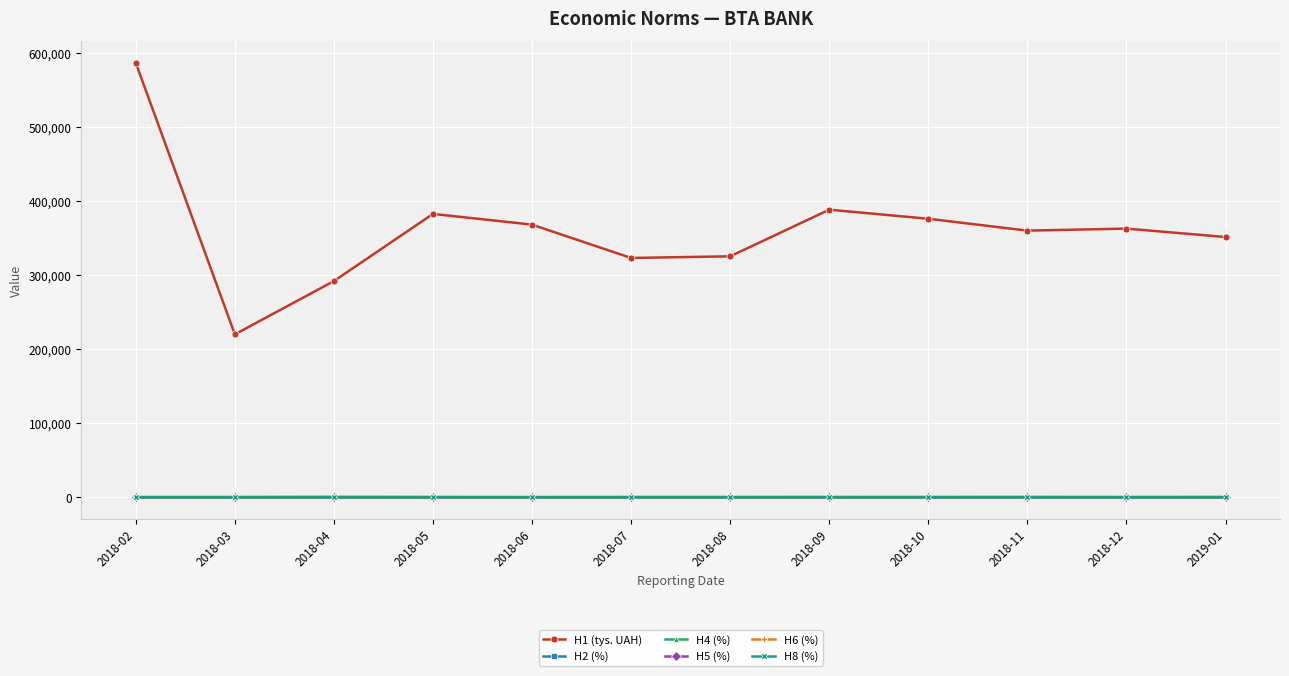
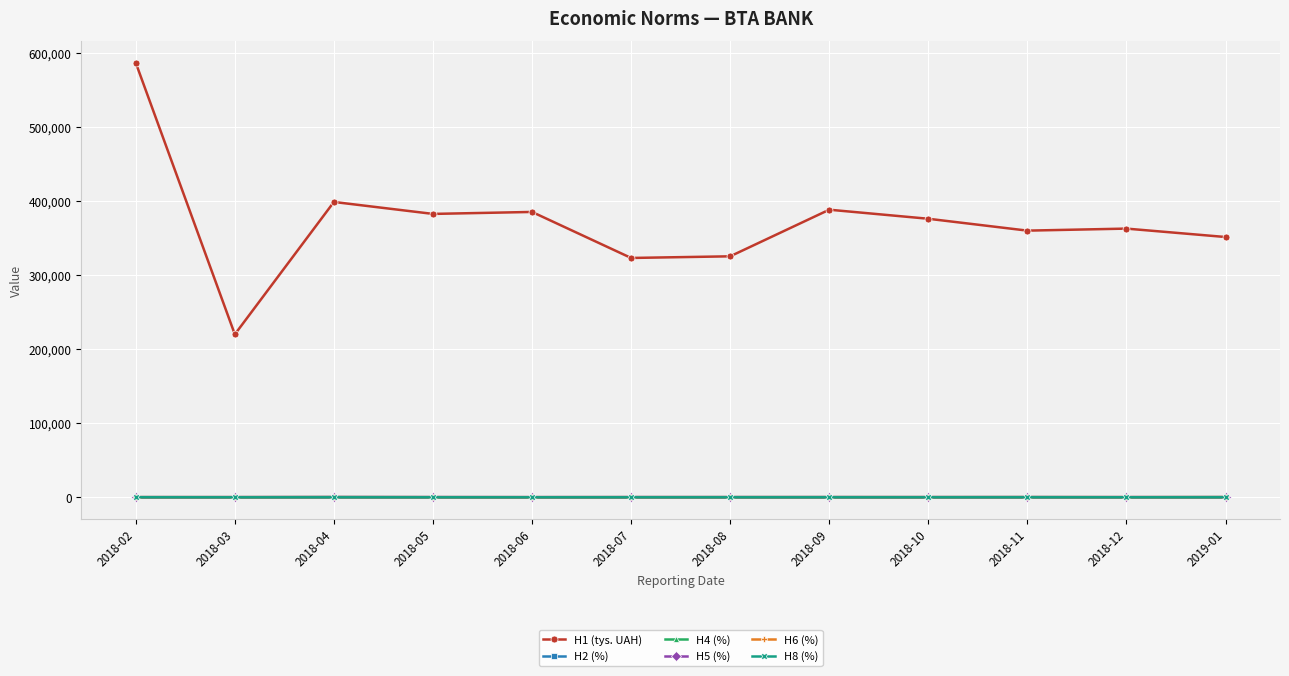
  {
    "H1 (tys. UAH)": {
      "2018-02": "590,000",
      "2018-03": "220,000",
-     "2018-04": "290,000",
+     "2018-04": "400,000",
      "2018-05": "380,000",
-     "2018-06": "370,000",
+     "2018-06": "390,000",
      "2018-07": "320,000",
      "2018-08": "330,000",
      "2018-09": "390,000",
      "2018-10": "380,000",
      "2018-11": "360,000",
      "2018-12": "360,000",
      "2019-01": "350,000"
    },
    "H8 (%)": {
      "2018-02": "0",
      "2018-03": "0",
      "2018-04": "0",
      "2018-05": "0",
      "2018-06": "0",
      "2018-07": "0",
      "2018-08": "0",
      "2018-09": "0",
      "2018-10": "0",
      "2018-11": "0",
      "2018-12": "0",
      "2019-01": "0"
    }
  }
